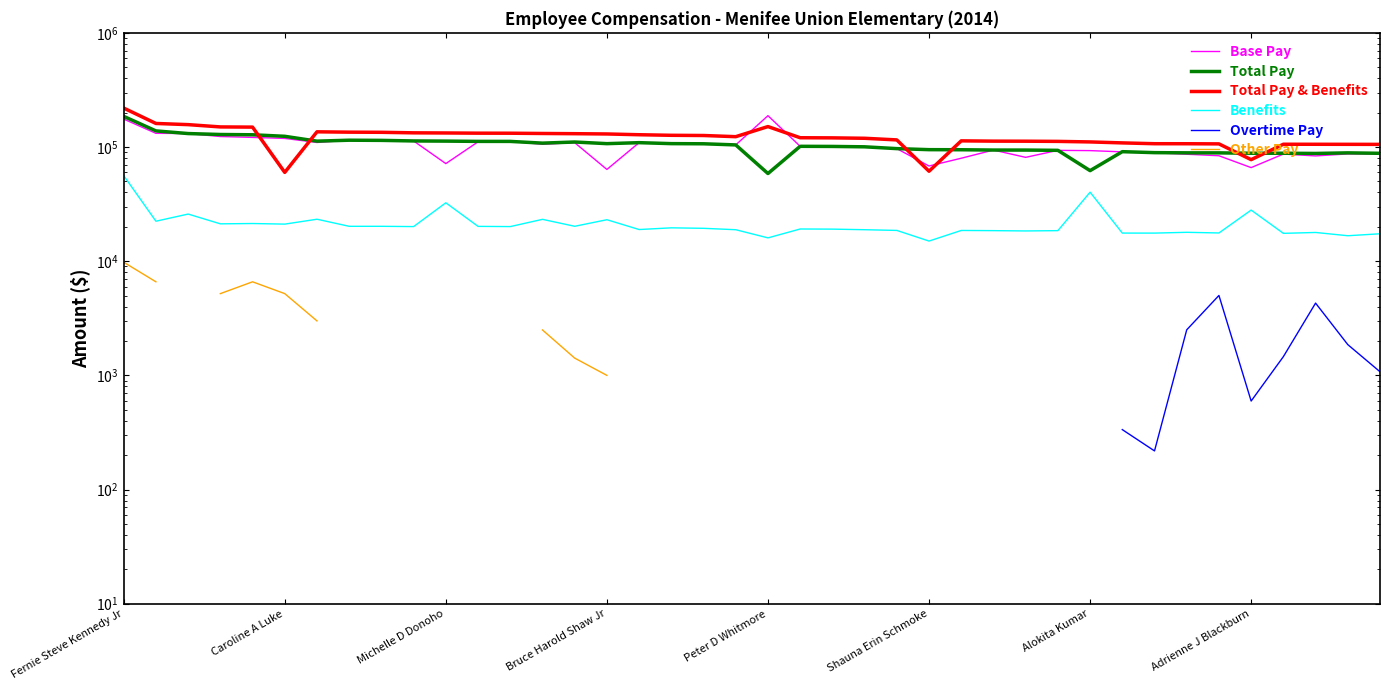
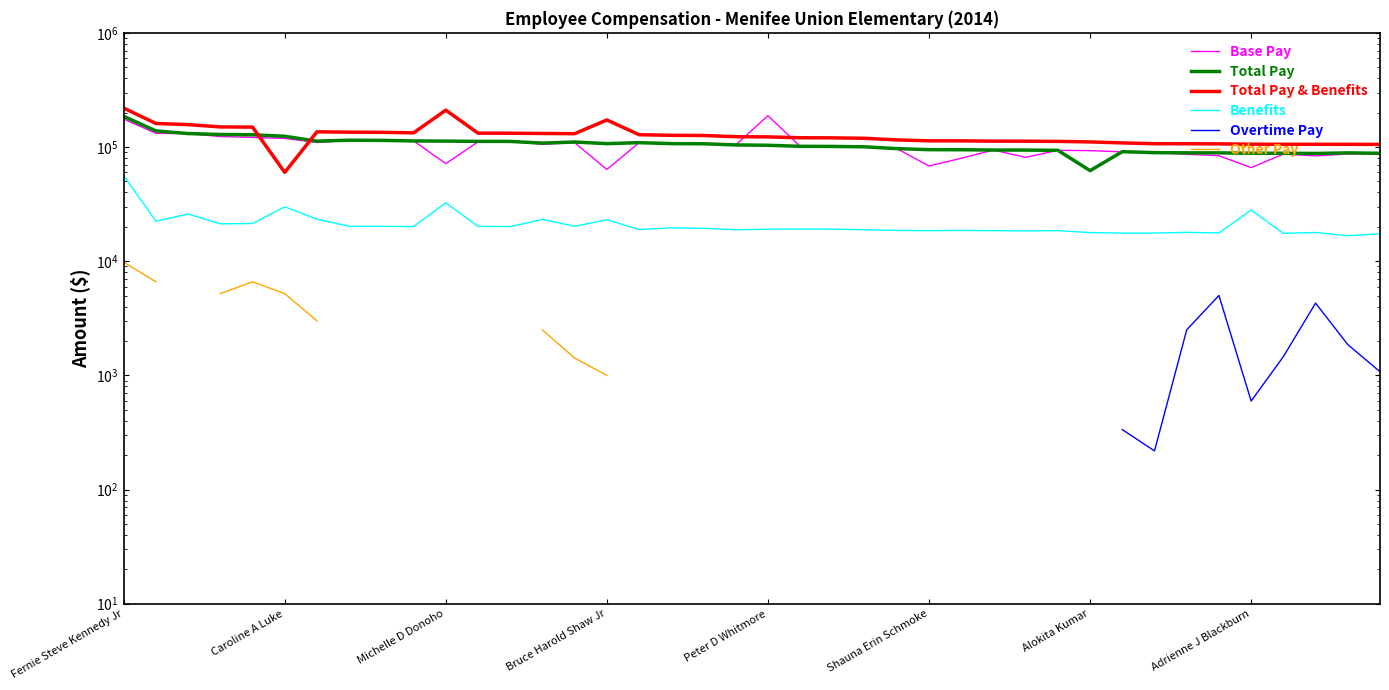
  {
    "Base Pay": {
      "Fernie Steve Kennedy Jr": 180000,
      "Michelle D Donoho": 70000,
      "Bruce Harold Shaw Jr": 60000,
      "Peter D Whitmore": 190000,
      "Shauna Erin Schmoke": 70000,
      "Alokita Kumar": 90000,
      "Adrienne J Blackburn": 70000
    },
    "Total Pay": {
      "Fernie Steve Kennedy Jr": 190000,
      "Michelle D Donoho": 110000,
      "Bruce Harold Shaw Jr": 110000,
-     "Peter D Whitmore": 60000,
+     "Peter D Whitmore": 100000,
      "Shauna Erin Schmoke": 90000,
      "Alokita Kumar": 60000,
      "Adrienne J Blackburn": 90000
    },
    "Total Pay & Benefits": {
      "Fernie Steve Kennedy Jr": 220000,
      "Caroline A Luke": 60000,
-     "Michelle D Donoho": 130000,
-     "Bruce Harold Shaw Jr": 130000,
-     "Peter D Whitmore": 150000,
-     "Shauna Erin Schmoke": 60000,
+     "Michelle D Donoho": 210000,
+     "Bruce Harold Shaw Jr": 170000,
+     "Peter D Whitmore": 120000,
+     "Shauna Erin Schmoke": 110000,
      "Alokita Kumar": 110000,
-     "Adrienne J Blackburn": 80000
+     "Adrienne J Blackburn": 110000
    },
    "Benefits": {
      "Fernie Steve Kennedy Jr": 60000,
-     "Caroline A Luke": 21000,
+     "Caroline A Luke": 30000,
      "Michelle D Donoho": 32000,
      "Bruce Harold Shaw Jr": 23000,
-     "Peter D Whitmore": 16000,
-     "Shauna Erin Schmoke": 15000,
-     "Alokita Kumar": 40000,
+     "Peter D Whitmore": 19000,
+     "Shauna Erin Schmoke": 19000,
+     "Alokita Kumar": 18000,
      "Adrienne J Blackburn": 28000
    },
    "Overtime Pay": {
      "Adrienne J Blackburn": 600
    },
    "Other Pay": {
      "Fernie Steve Kennedy Jr": 10000,
      "Caroline A Luke": 5000,
      "Bruce Harold Shaw Jr": 1000
    }
  }
